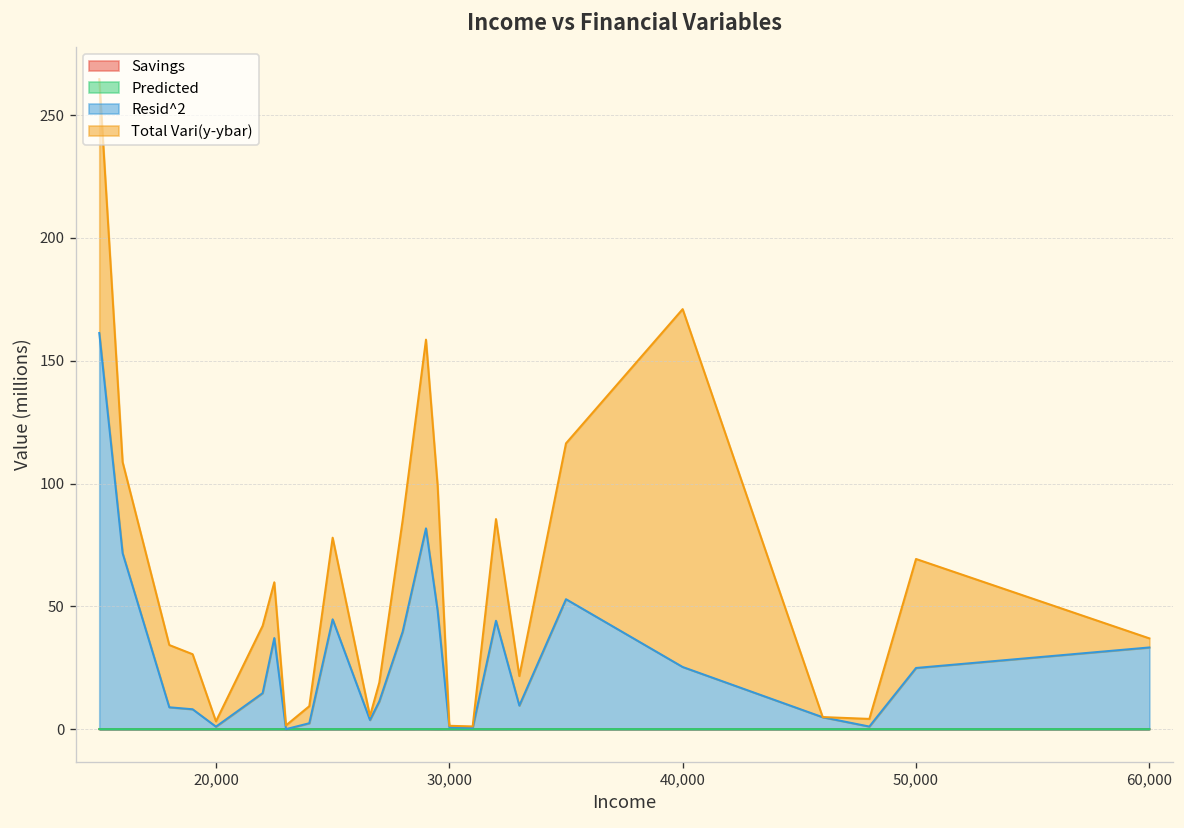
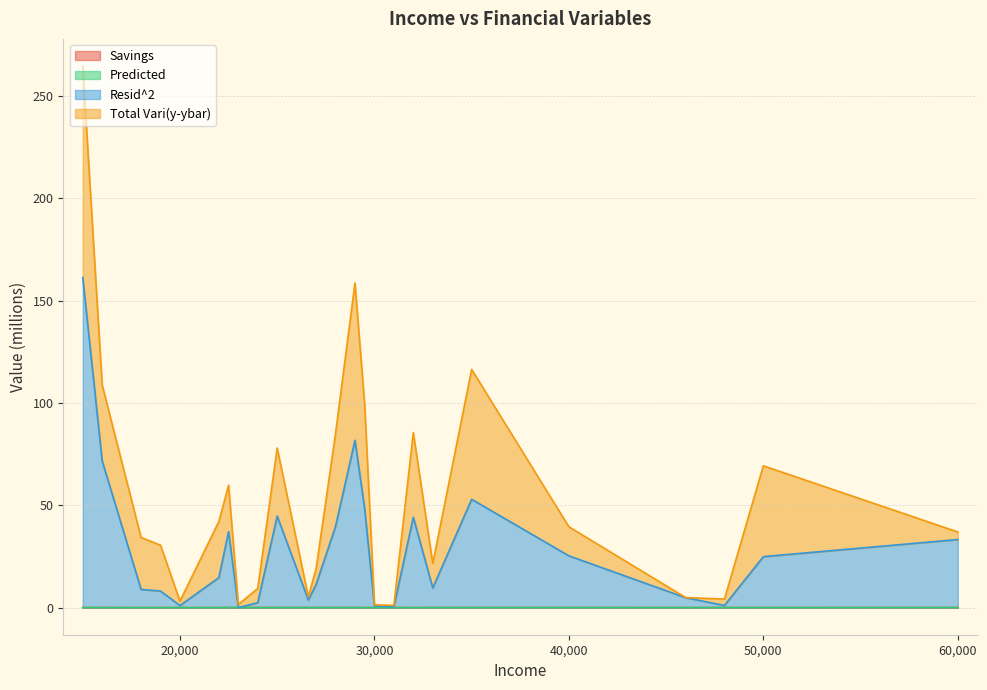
  {
    "Predicted": {
      "40,000": 0,
      "50,000": 0,
      "60,000": 0
    },
    "Resid^2": {
      "40,000": 25,
      "50,000": 25,
      "60,000": 33
    },
    "Total Vari(y-ybar)": {
      "20,000": 2,
-     "40,000": 146,
+     "40,000": 14,
      "50,000": 44,
      "60,000": 4
    }
  }
